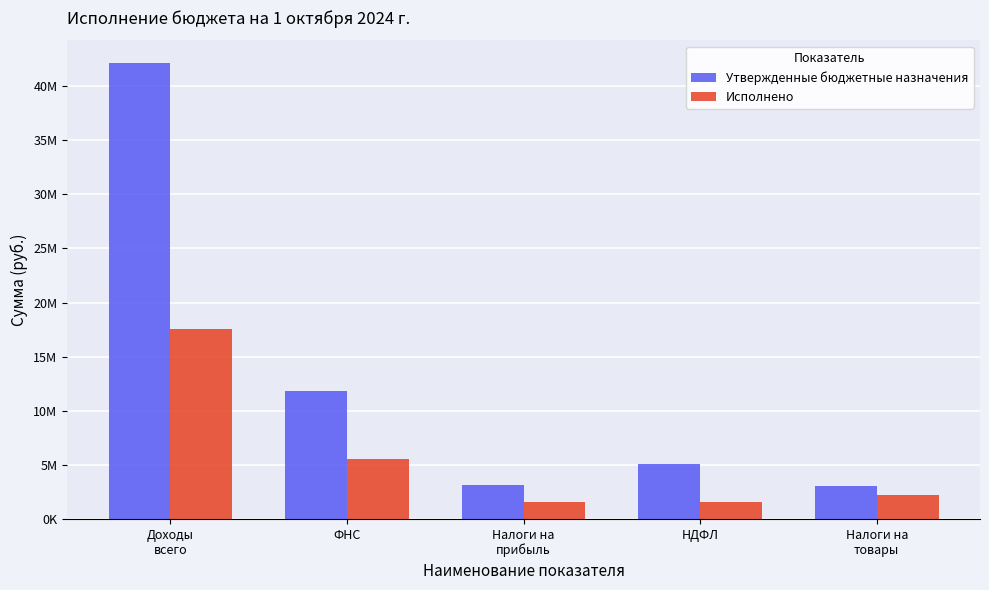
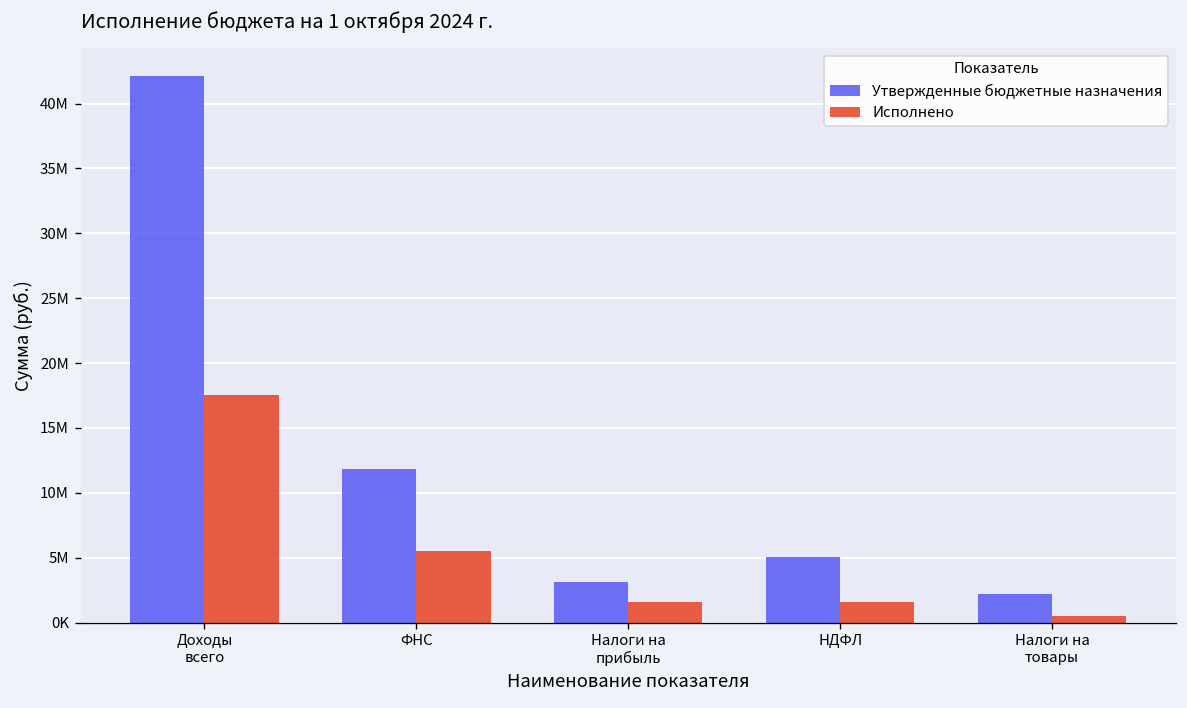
  {
    "Утвержденные бюджетные назначения": {
      "Доходы всего": 42100000,
      "ФНС": 11800000,
      "Налоги на прибыль": 3100000,
      "НДФЛ": 5100000,
-     "Налоги на товары": 3100000
+     "Налоги на товары": 2200000
    },
    "Исполнено": {
      "Доходы всего": 17600000,
      "ФНС": 5500000,
      "Налоги на прибыль": 1600000,
      "НДФЛ": 1600000,
-     "Налоги на товары": 2200000
+     "Налоги на товары": 500000
    }
  }
